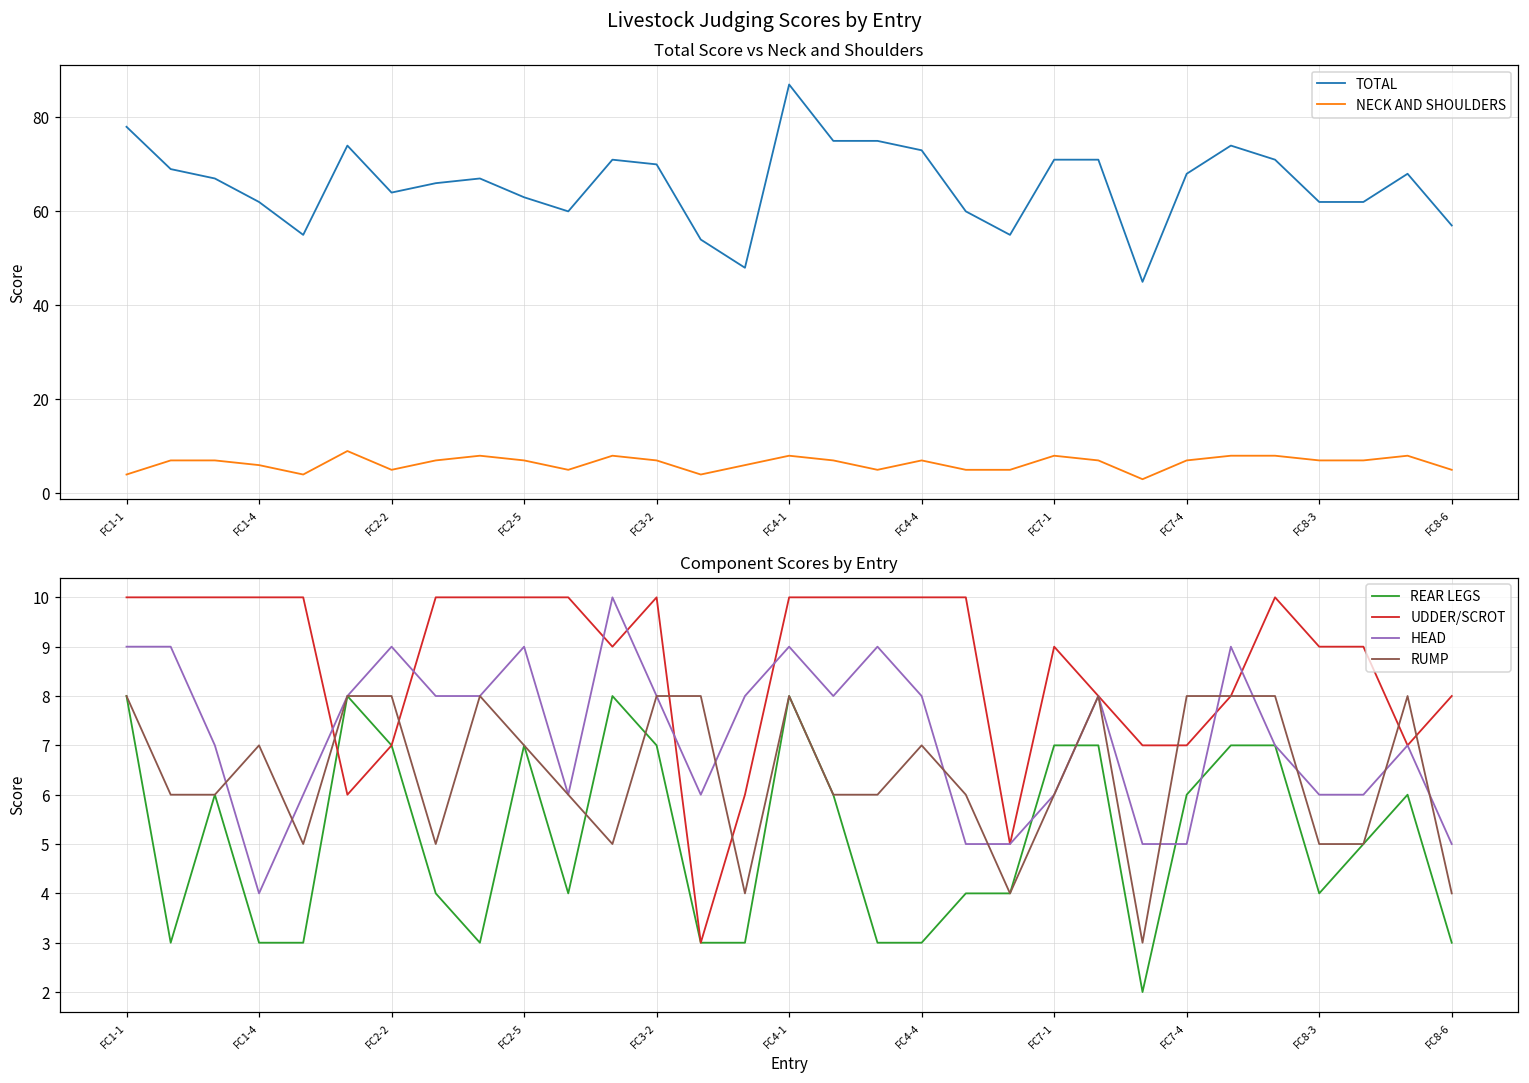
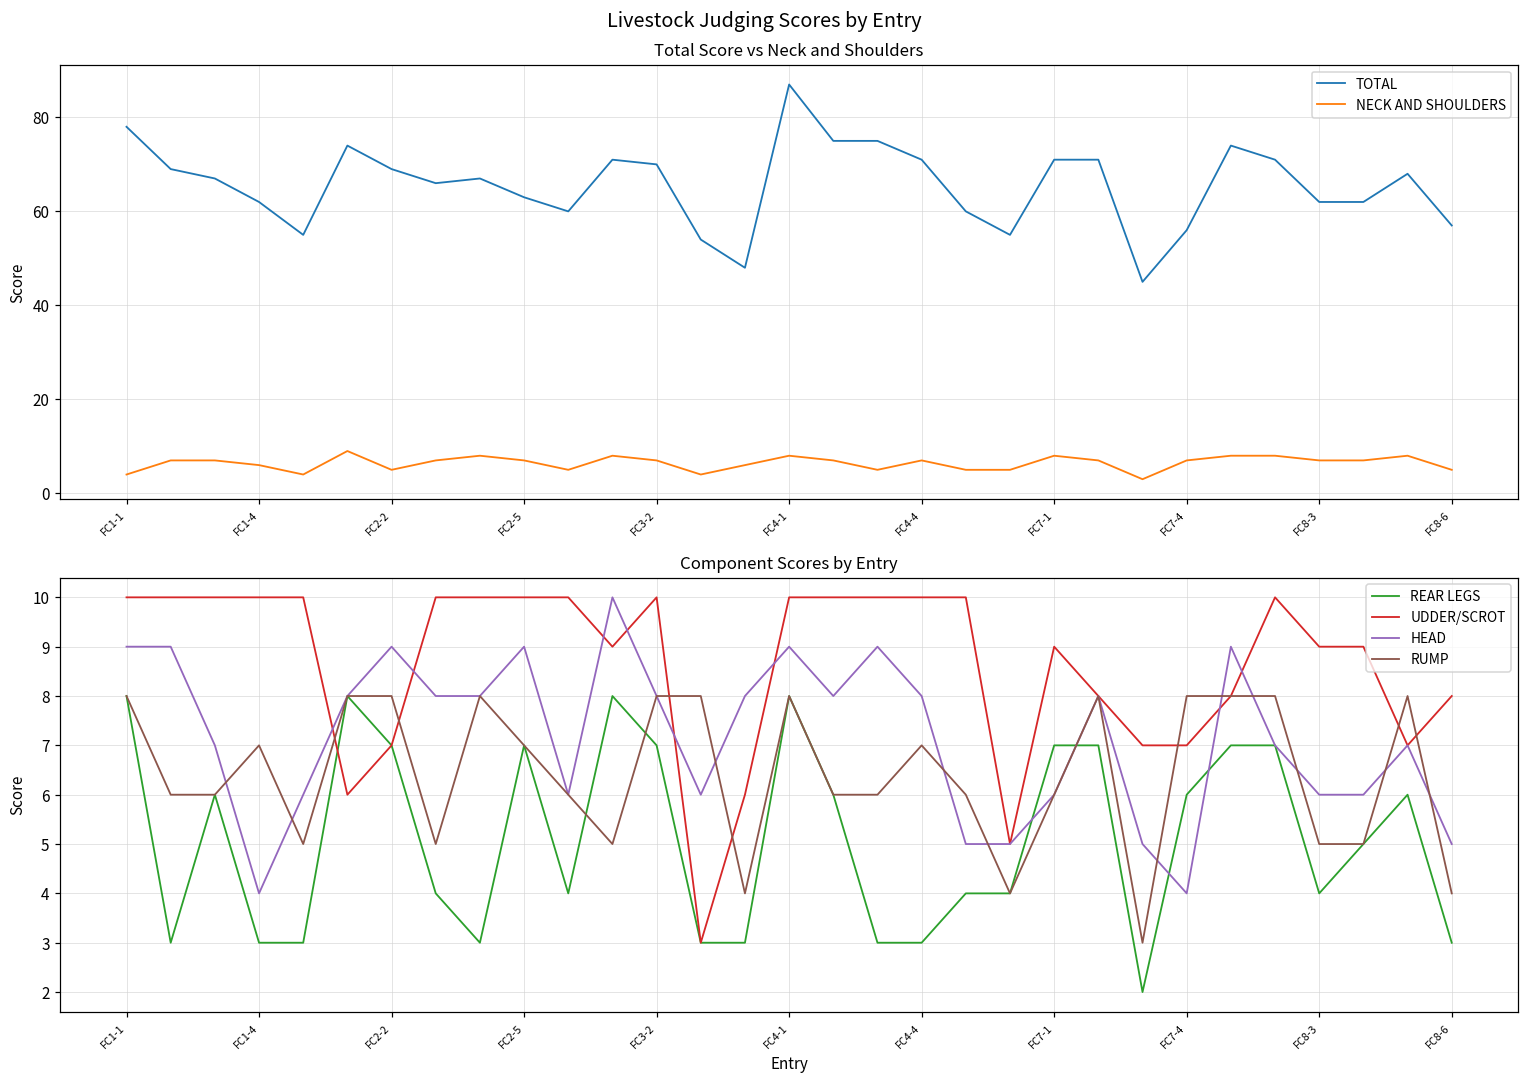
  {
    "Total Score vs Neck and Shoulders": {
      "TOTAL": {
        "FC1-1": 78,
        "FC1-4": 62,
-       "FC2-2": 64,
+       "FC2-2": 69,
        "FC2-5": 63,
        "FC3-2": 70,
        "FC4-1": 87,
-       "FC4-4": 73,
+       "FC4-4": 71,
        "FC7-1": 71,
-       "FC7-4": 68,
+       "FC7-4": 56,
        "FC8-3": 62,
        "FC8-6": 57
      },
      "NECK AND SHOULDERS": {
        "FC1-1": 4,
        "FC1-4": 6,
        "FC2-2": 5,
        "FC2-5": 7,
        "FC3-2": 7,
        "FC4-1": 8,
        "FC4-4": 7,
        "FC7-1": 8,
        "FC7-4": 7,
        "FC8-3": 7,
        "FC8-6": 5
      }
    },
    "Component Scores by Entry": {
      "REAR LEGS": {
        "FC1-4": 3,
        "FC3-2": 7,
        "FC4-4": 3,
        "FC7-1": 7,
        "FC7-4": 6,
        "FC8-3": 4,
        "FC8-6": 3
      },
      "UDDER/SCROT": {
        "FC1-1": 10,
        "FC1-4": 10,
        "FC2-5": 10,
        "FC3-2": 10,
        "FC4-1": 10,
        "FC4-4": 10,
        "FC7-1": 9,
        "FC7-4": 7,
        "FC8-3": 9,
        "FC8-6": 8
      },
      "HEAD": {
        "FC1-1": 9,
        "FC1-4": 4,
        "FC2-2": 9,
        "FC2-5": 9,
        "FC4-1": 9,
        "FC4-4": 8,
-       "FC7-4": 5,
+       "FC7-4": 4,
        "FC8-3": 6,
        "FC8-6": 5
      },
      "RUMP": {
        "FC1-4": 7,
        "FC2-2": 8,
        "FC4-4": 7,
        "FC7-4": 8,
        "FC8-3": 5,
        "FC8-6": 4
      }
    }
  }
